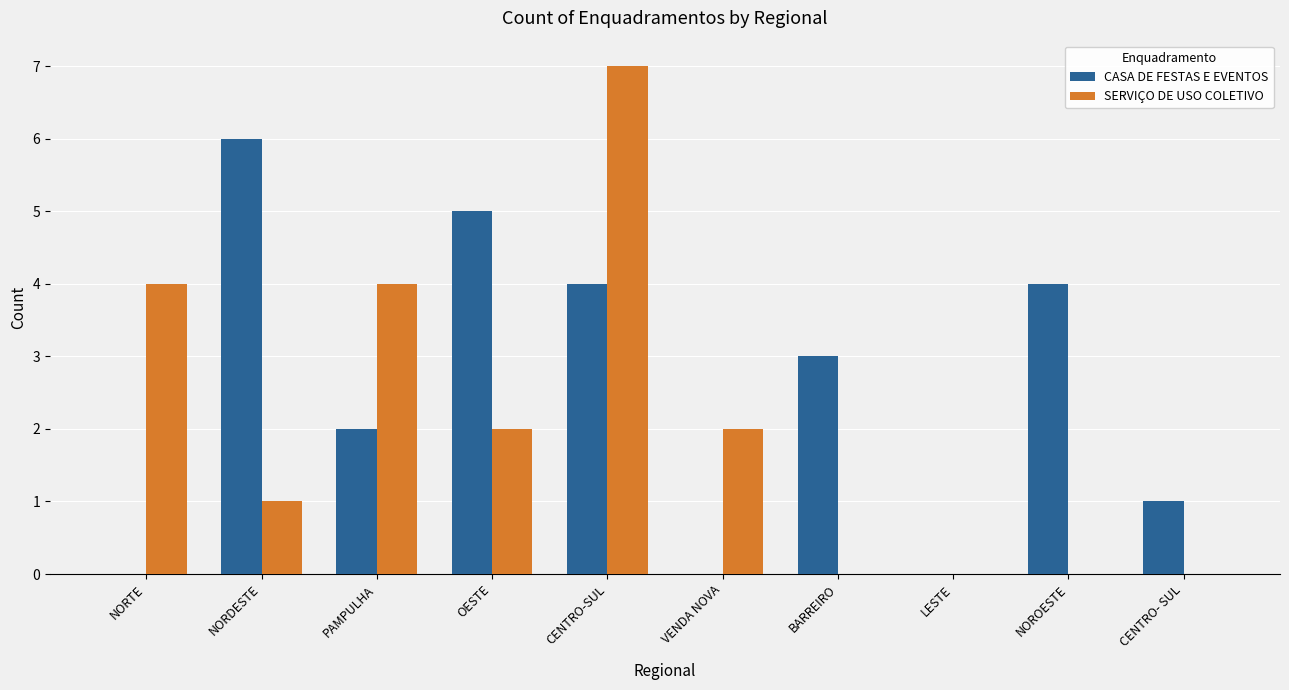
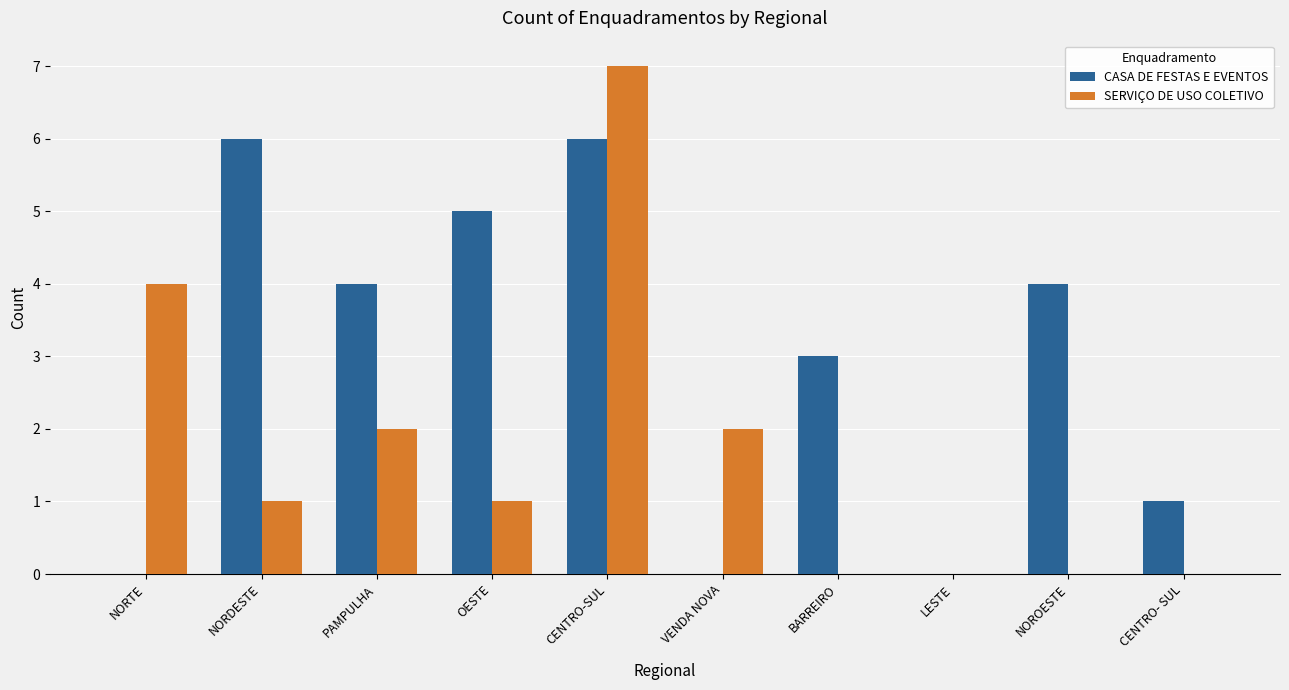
  {
    "CASA DE FESTAS E EVENTOS": {
      "NORTE": 0,
      "NORDESTE": 6,
-     "PAMPULHA": 2,
+     "PAMPULHA": 4,
      "OESTE": 5,
-     "CENTRO-SUL": 4,
+     "CENTRO-SUL": 6,
      "VENDA NOVA": 0,
      "BARREIRO": 3,
      "LESTE": 0,
      "NOROESTE": 4,
      "CENTRO- SUL": 1
    },
    "SERVIÇO DE USO COLETIVO": {
      "NORTE": 4,
      "NORDESTE": 1,
-     "PAMPULHA": 4,
-     "OESTE": 2,
+     "PAMPULHA": 2,
+     "OESTE": 1,
      "CENTRO-SUL": 7,
      "VENDA NOVA": 2,
      "BARREIRO": 0,
      "LESTE": 0,
      "NOROESTE": 0,
      "CENTRO- SUL": 0
    }
  }
